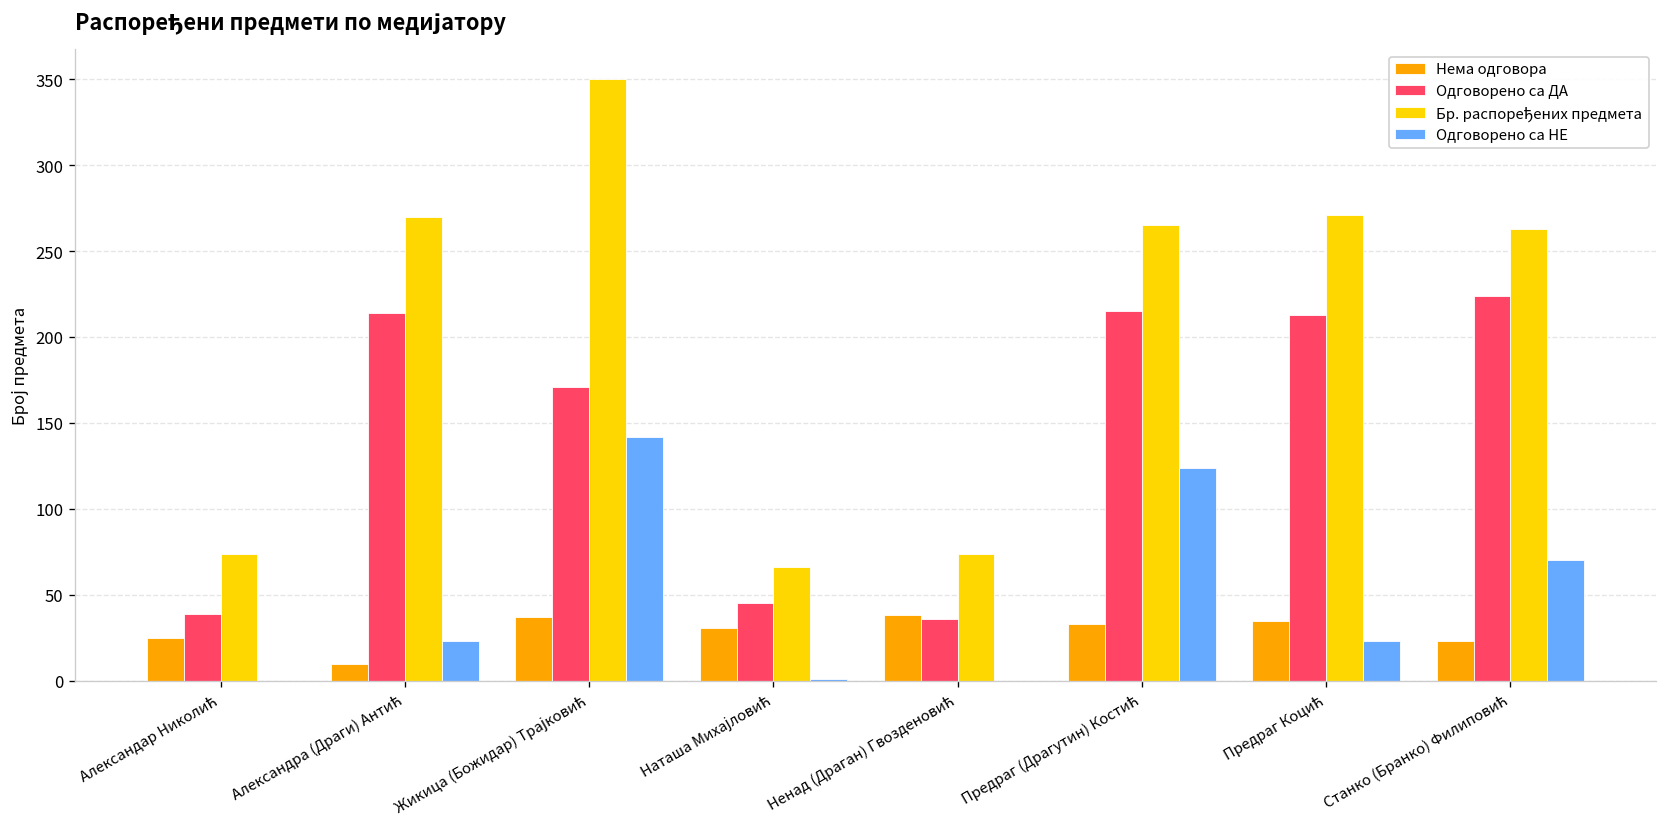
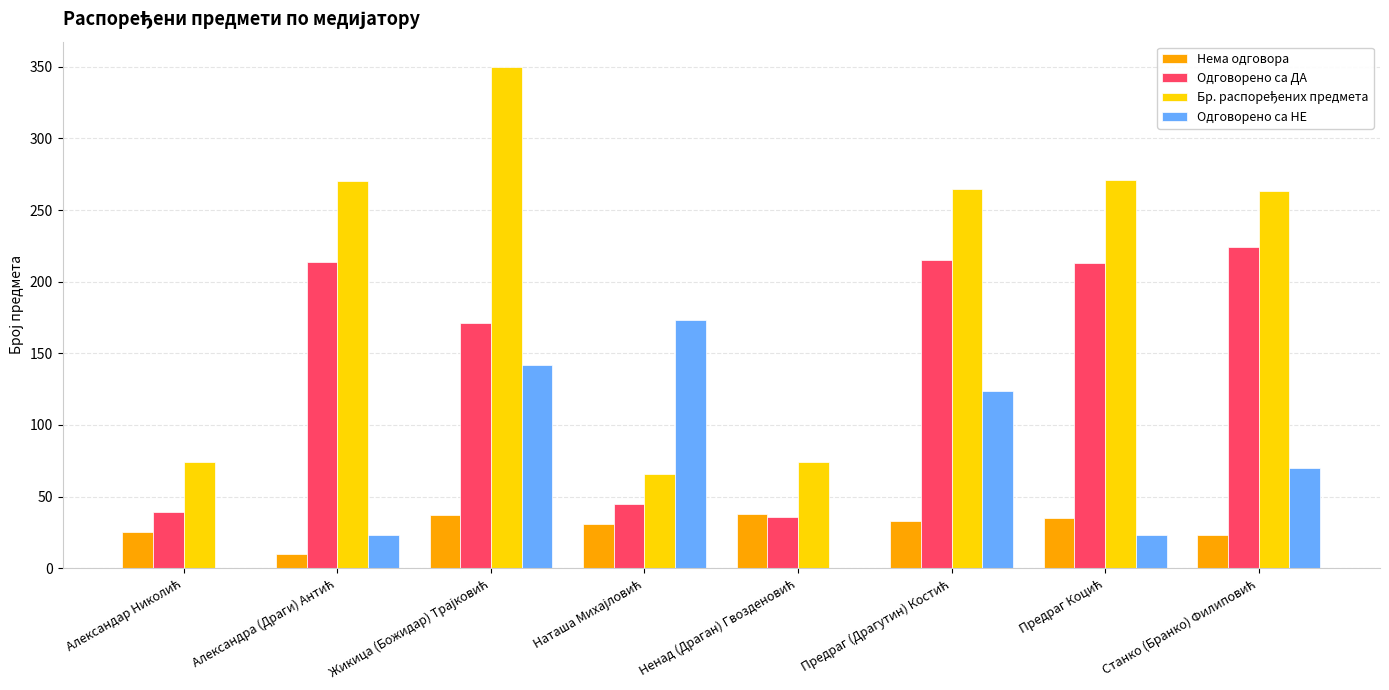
  {
    "Одговорено са ДА": {
      "Александар Николић": 39,
      "Александра (Драги) Антић": 214,
      "Жикица (Божидар) Трајковић": 171,
      "Наташа Михајловић": 45,
      "Ненад (Драган) Гвозденовић": 36,
      "Предраг (Драгутин) Костић": 215,
      "Предраг Коцић": 213,
      "Станко (Бранко) Филиповић": 224
    },
    "Одговорено са НЕ": {
      "Александар Николић": 0,
      "Александра (Драги) Антић": 23,
      "Жикица (Божидар) Трајковић": 142,
-     "Наташа Михајловић": 1,
+     "Наташа Михајловић": 173,
      "Ненад (Драган) Гвозденовић": 0,
      "Предраг (Драгутин) Костић": 124,
      "Предраг Коцић": 23,
      "Станко (Бранко) Филиповић": 70
    }
  }
